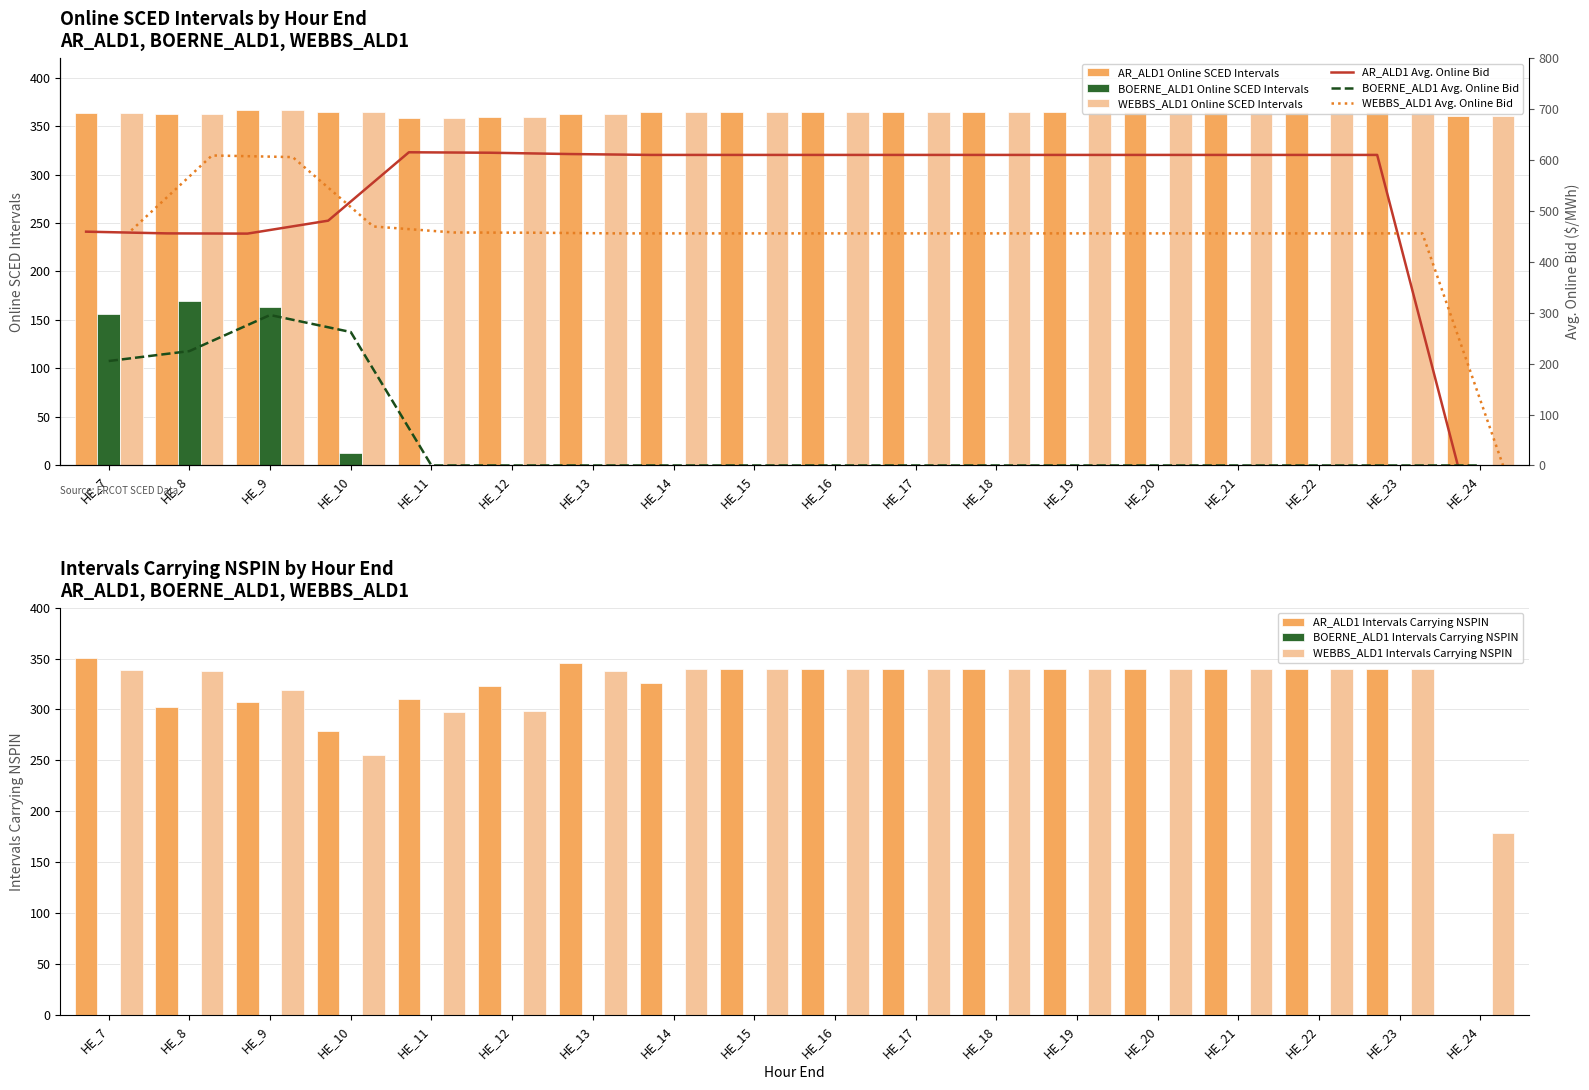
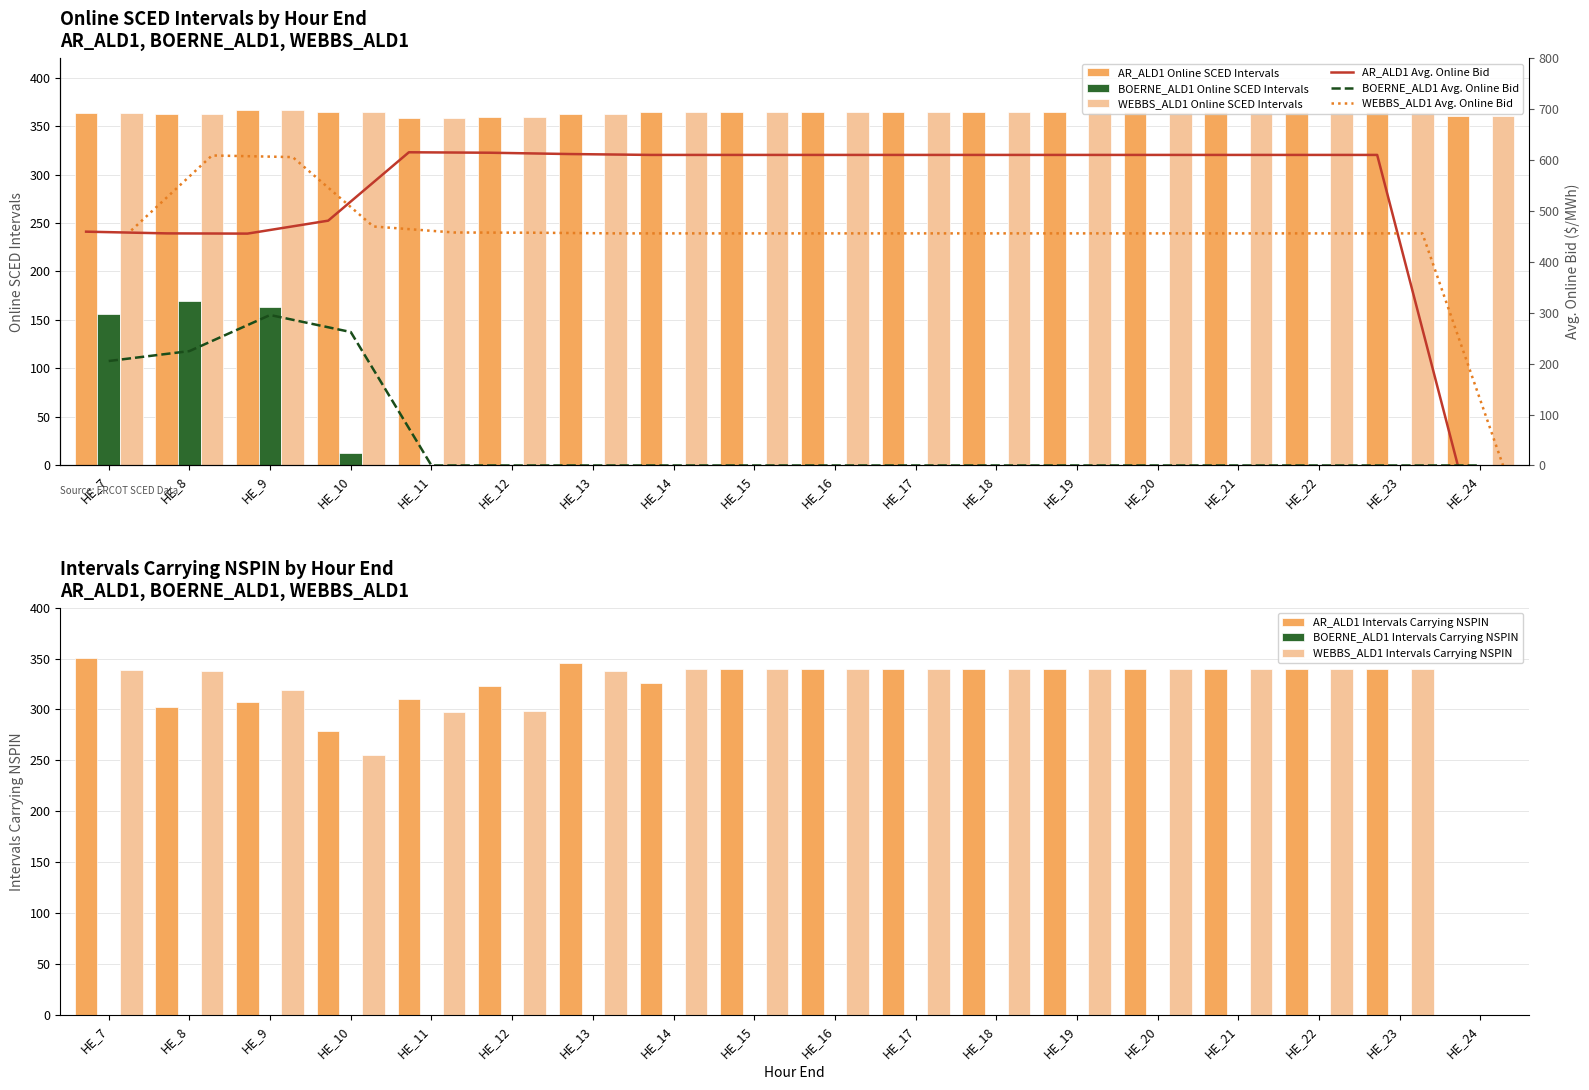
  {
    "Intervals Carrying NSPIN by Hour End AR_ALD1, BOERNE_ALD1, WEBBS_ALD1": {
      "AR_ALD1 Intervals Carrying NSPIN": {
        "HE_7": 351,
        "HE_8": 302,
        "HE_9": 307,
        "HE_10": 279,
        "HE_11": 310,
        "HE_12": 323,
        "HE_13": 346,
        "HE_14": 326,
        "HE_15": 340,
        "HE_16": 340,
        "HE_17": 340,
        "HE_18": 340,
        "HE_19": 340,
        "HE_20": 340,
        "HE_21": 340,
        "HE_22": 340,
        "HE_23": 340,
        "HE_24": 0
      },
      "BOERNE_ALD1 Intervals Carrying NSPIN": {
        "HE_7": 0,
        "HE_8": 0,
        "HE_9": 0,
        "HE_10": 0,
        "HE_11": 0,
        "HE_12": 0,
        "HE_13": 0,
        "HE_14": 0,
        "HE_15": 0,
        "HE_16": 0,
        "HE_17": 0,
        "HE_18": 0,
        "HE_19": 0,
        "HE_20": 0,
        "HE_21": 0,
        "HE_22": 0,
        "HE_23": 0,
        "HE_24": 0
      },
      "WEBBS_ALD1 Intervals Carrying NSPIN": {
        "HE_7": 339,
        "HE_8": 338,
        "HE_9": 319,
        "HE_10": 255,
        "HE_11": 298,
        "HE_12": 299,
        "HE_13": 338,
        "HE_14": 340,
        "HE_15": 340,
        "HE_16": 340,
        "HE_17": 340,
        "HE_18": 340,
        "HE_19": 340,
        "HE_20": 340,
        "HE_21": 340,
        "HE_22": 340,
        "HE_23": 340,
-       "HE_24": 179
+       "HE_24": 0
      }
    }
  }
